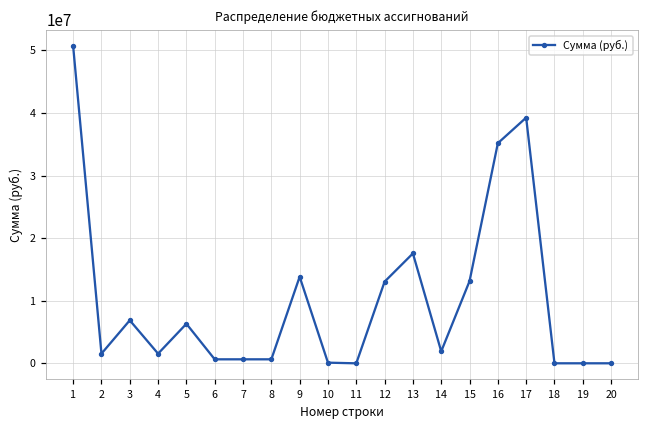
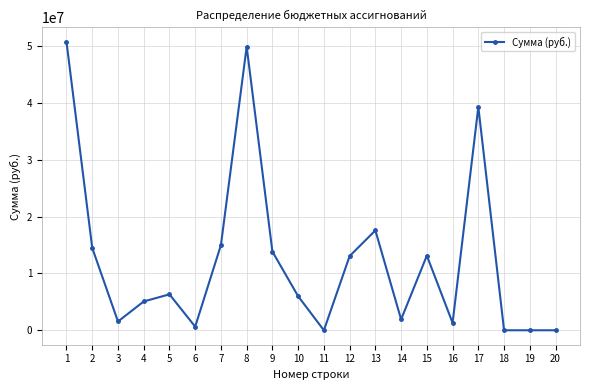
  {
    "1": 51000000,
-   "2": 2000000,
-   "3": 7000000,
-   "4": 2000000,
+   "2": 14000000,
+   "3": 2000000,
+   "4": 5000000,
    "5": 6000000,
    "6": 1000000,
-   "7": 1000000,
-   "8": 1000000,
+   "7": 15000000,
+   "8": 50000000,
    "9": 14000000,
-   "10": 0,
+   "10": 6000000,
    "11": 0,
    "12": 13000000,
    "13": 18000000,
    "14": 2000000,
    "15": 13000000,
-   "16": 35000000,
+   "16": 1000000,
    "17": 39000000,
    "18": 0,
    "19": 0,
    "20": 0
  }
